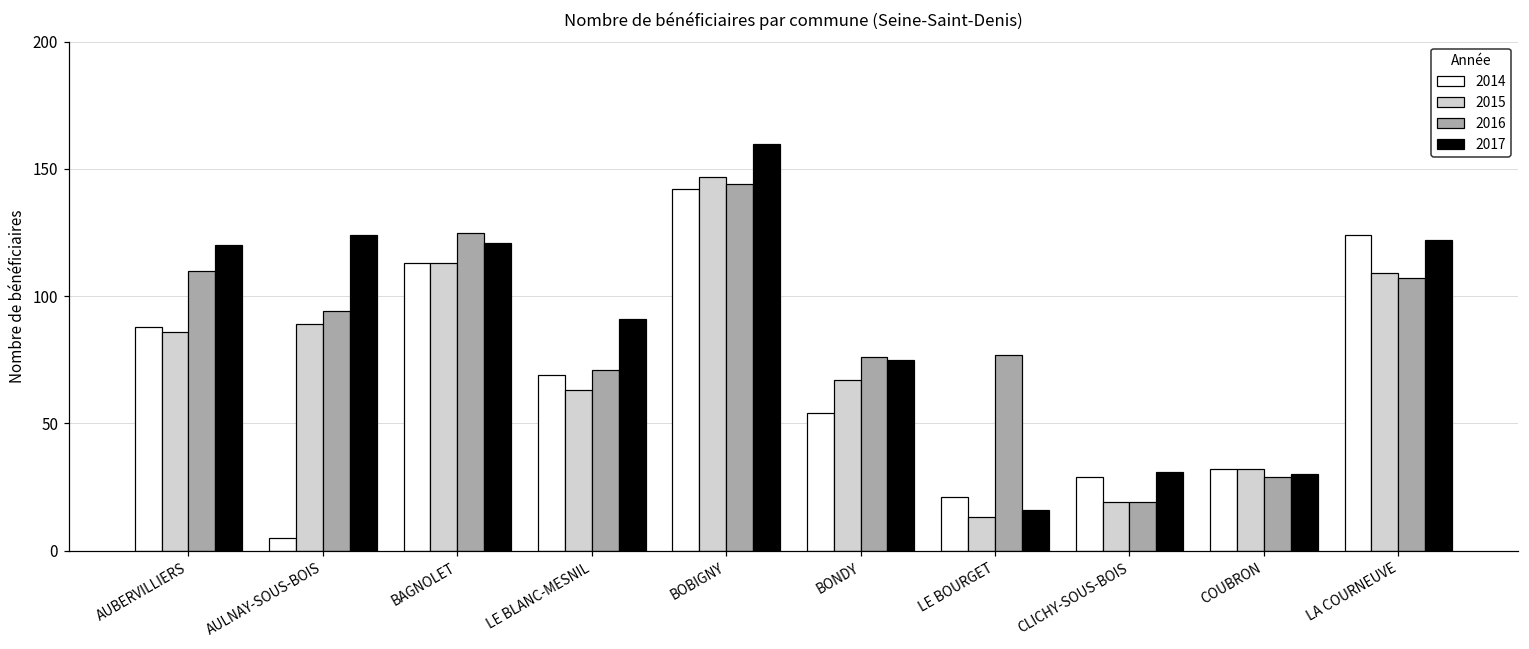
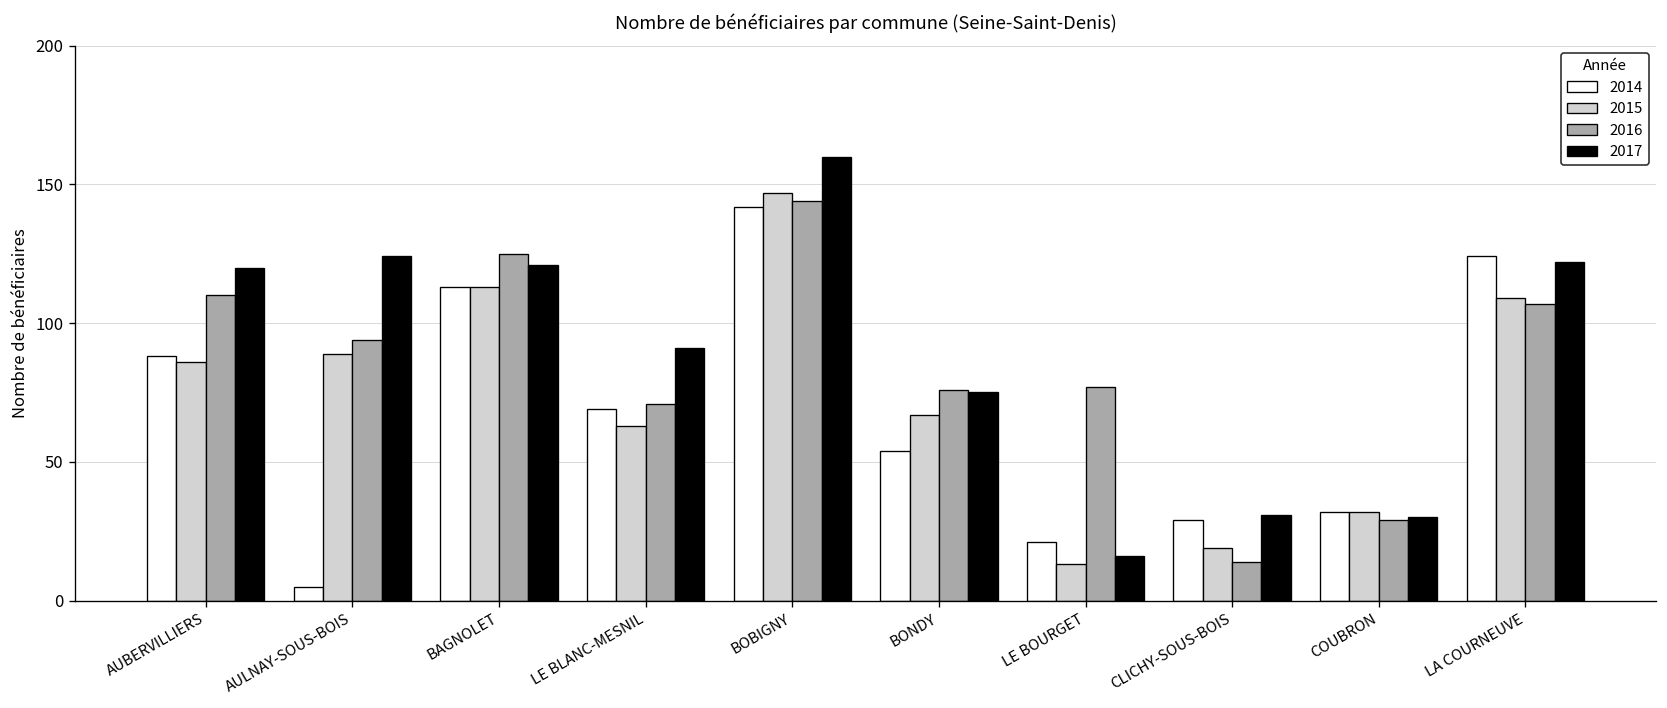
  {
    "2014": {
      "AUBERVILLIERS": 88,
      "AULNAY-SOUS-BOIS": 5,
      "BAGNOLET": 113,
      "LE BLANC-MESNIL": 69,
      "BOBIGNY": 142,
      "BONDY": 54,
      "LE BOURGET": 21,
      "CLICHY-SOUS-BOIS": 29,
      "COUBRON": 32,
      "LA COURNEUVE": 124
    },
    "2015": {
      "AUBERVILLIERS": 86,
      "AULNAY-SOUS-BOIS": 89,
      "BAGNOLET": 113,
      "LE BLANC-MESNIL": 63,
      "BOBIGNY": 147,
      "BONDY": 67,
      "LE BOURGET": 13,
      "CLICHY-SOUS-BOIS": 19,
      "COUBRON": 32,
      "LA COURNEUVE": 109
    },
    "2016": {
      "AUBERVILLIERS": 110,
      "AULNAY-SOUS-BOIS": 94,
      "BAGNOLET": 125,
      "LE BLANC-MESNIL": 71,
      "BOBIGNY": 144,
      "BONDY": 76,
      "LE BOURGET": 77,
-     "CLICHY-SOUS-BOIS": 19,
+     "CLICHY-SOUS-BOIS": 14,
      "COUBRON": 29,
      "LA COURNEUVE": 107
    },
    "2017": {
      "AUBERVILLIERS": 120,
      "AULNAY-SOUS-BOIS": 124,
      "BAGNOLET": 121,
      "LE BLANC-MESNIL": 91,
      "BOBIGNY": 160,
      "BONDY": 75,
      "LE BOURGET": 16,
      "CLICHY-SOUS-BOIS": 31,
      "COUBRON": 30,
      "LA COURNEUVE": 122
    }
  }
